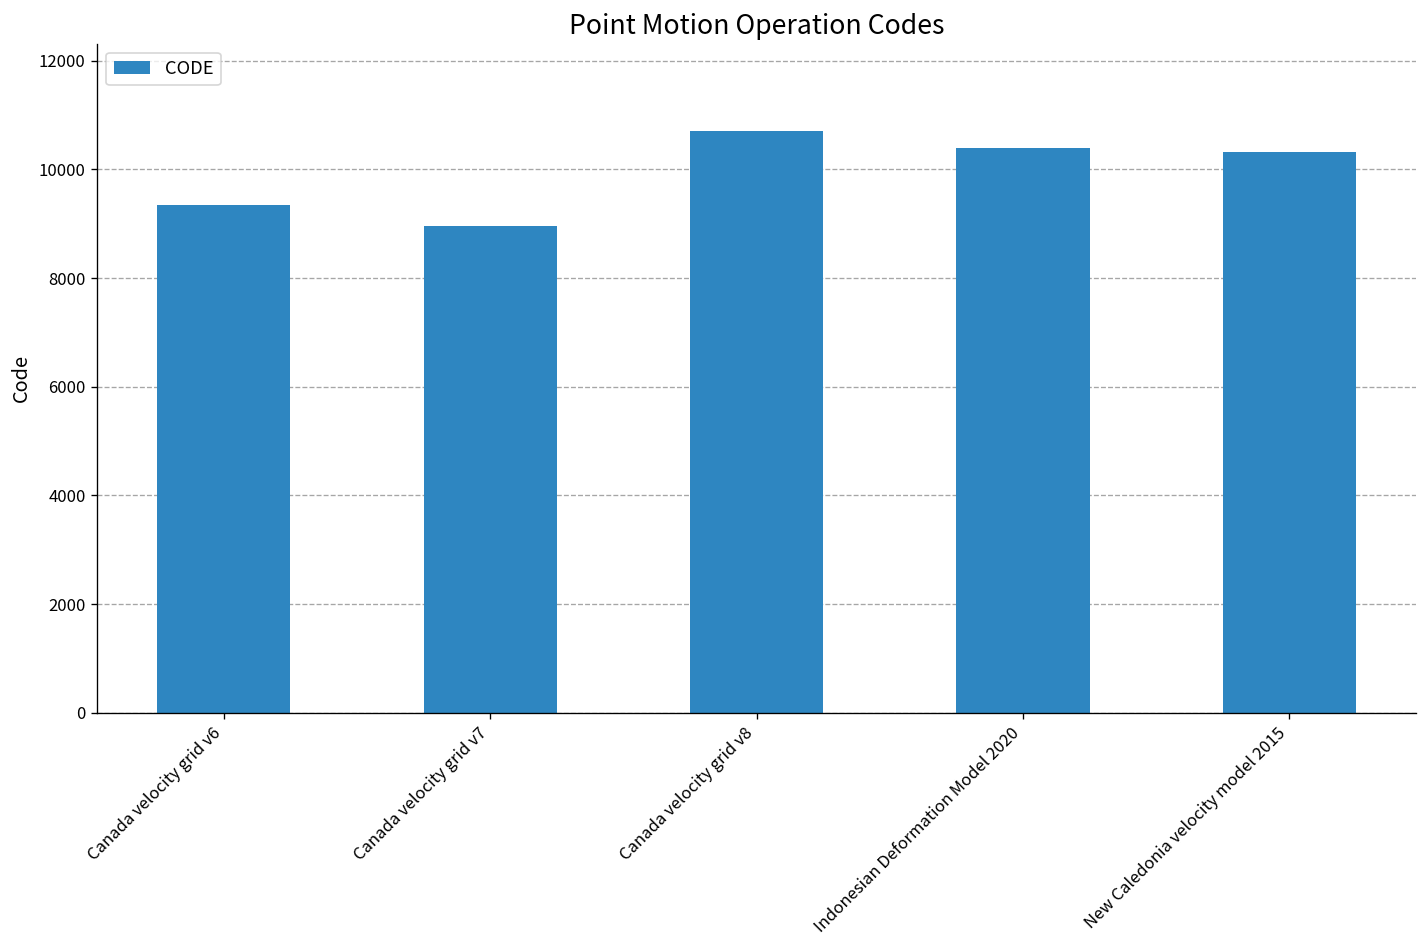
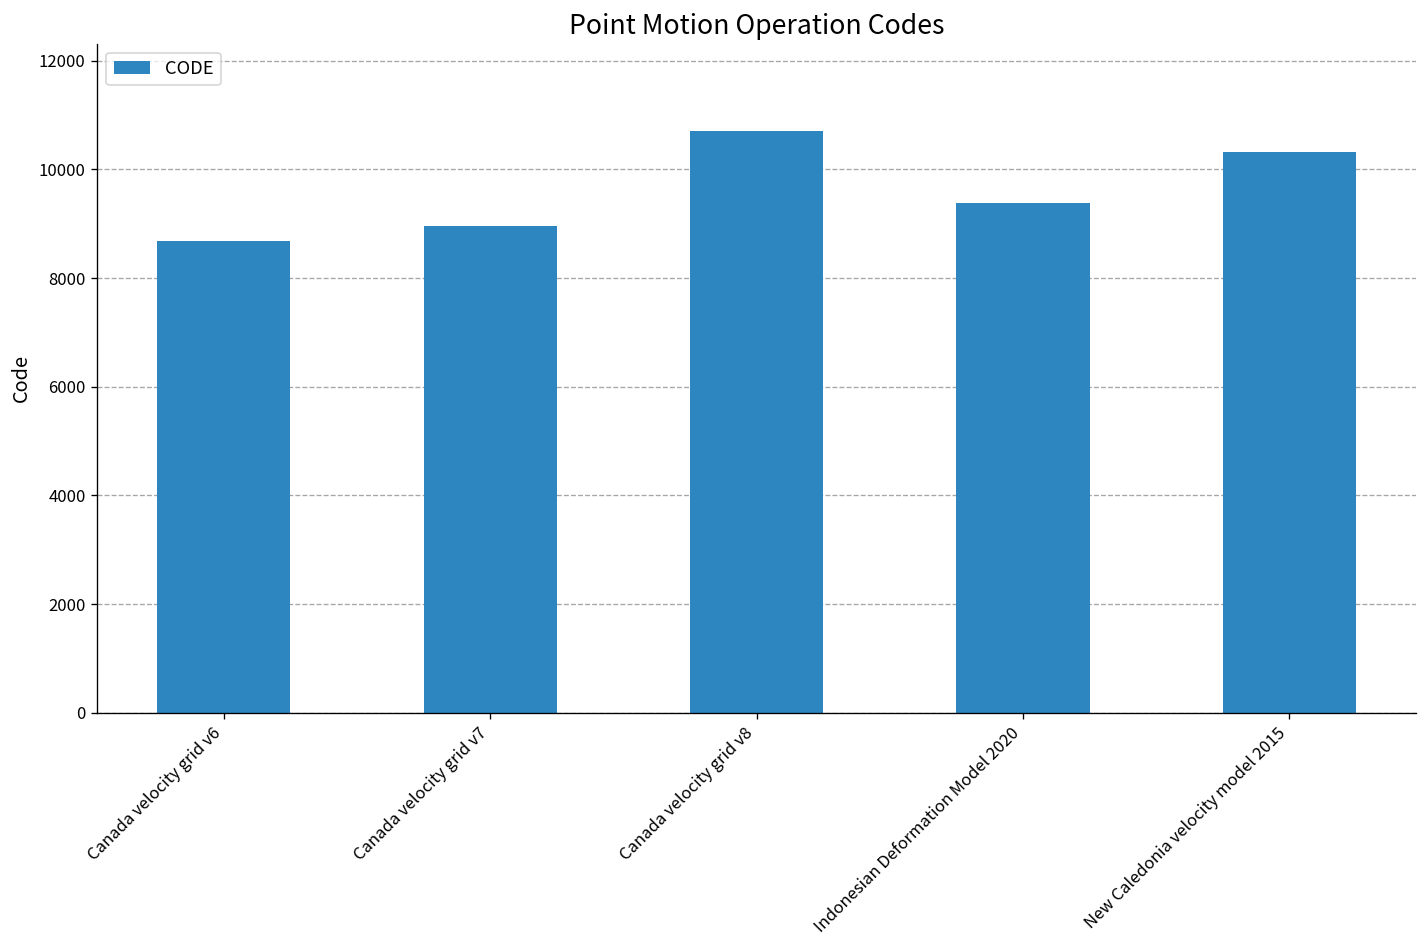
  {
-   "Canada velocity grid v6": 9300,
+   "Canada velocity grid v6": 8700,
    "Canada velocity grid v7": 9000,
    "Canada velocity grid v8": 10700,
-   "Indonesian Deformation Model 2020": 10400,
+   "Indonesian Deformation Model 2020": 9400,
    "New Caledonia velocity model 2015": 10300
  }
